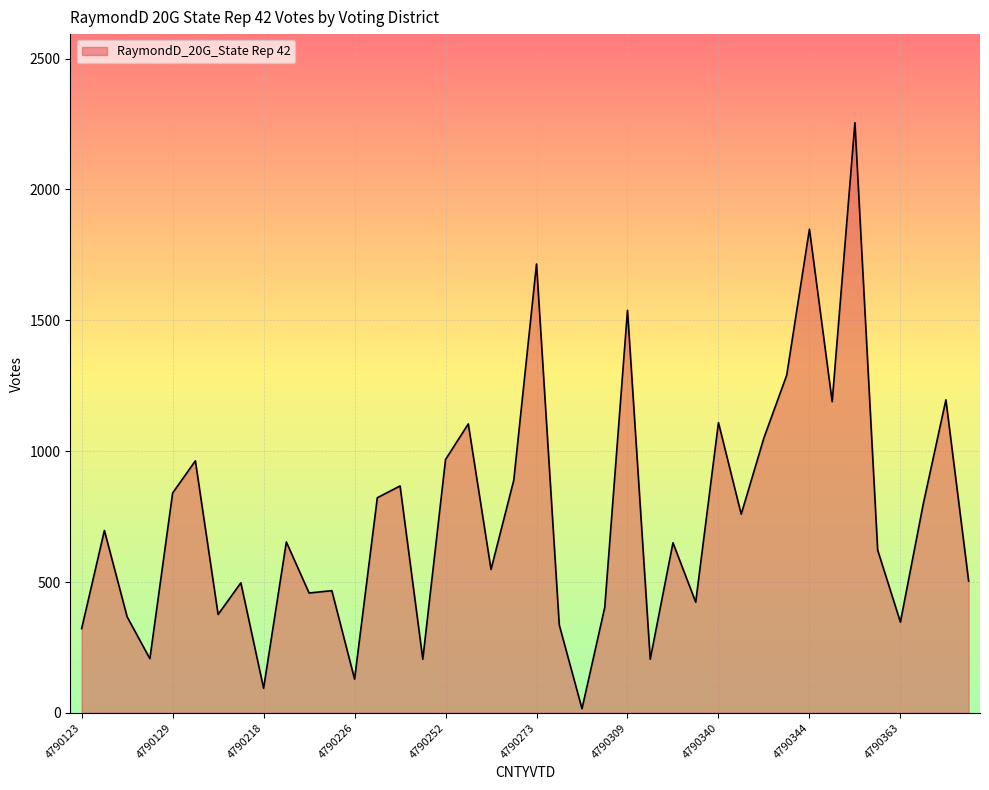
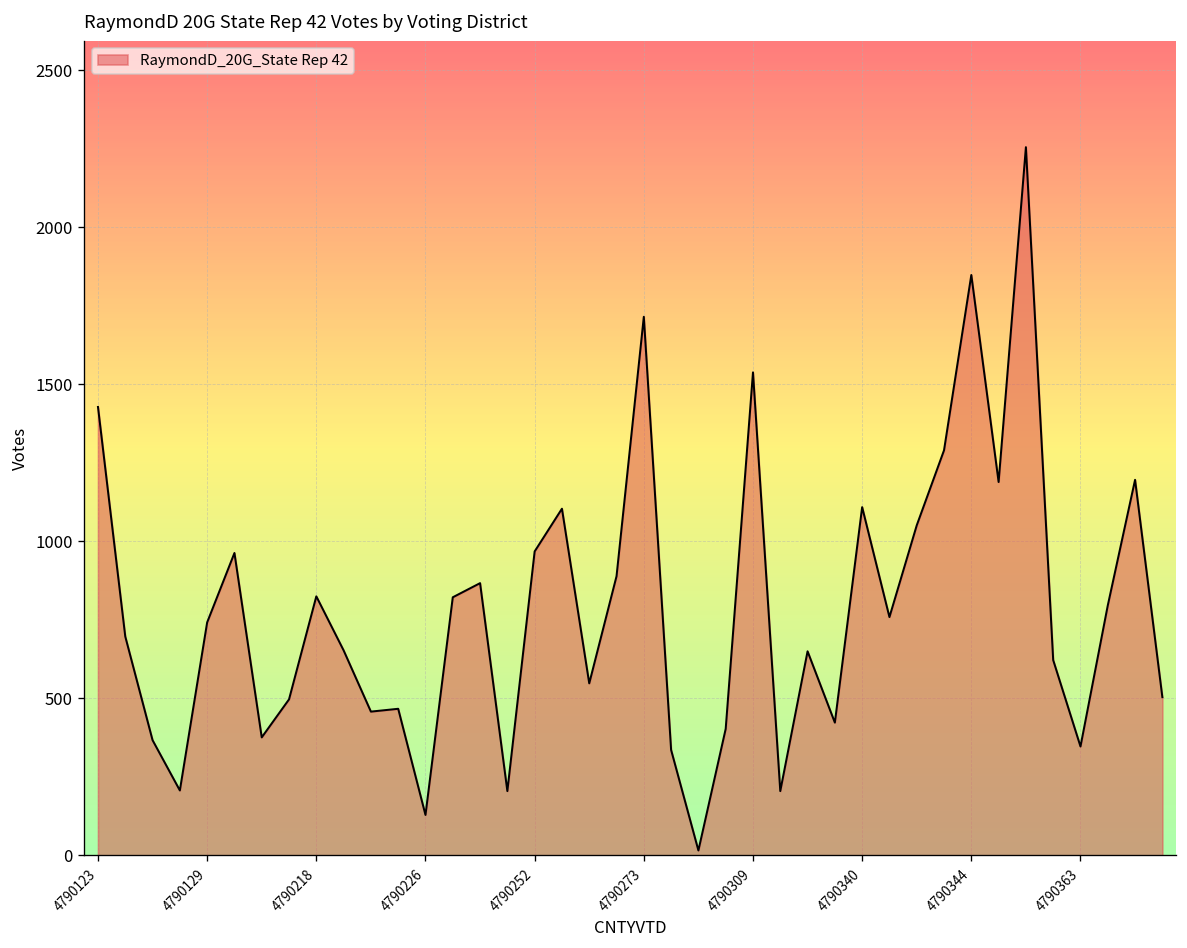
  {
-   "4790123": 320,
-   "4790129": 840,
-   "4790218": 90,
+   "4790123": 1430,
+   "4790129": 740,
+   "4790218": 830,
    "4790226": 130,
    "4790252": 970,
    "4790273": 1720,
    "4790309": 1540,
    "4790340": 1110,
    "4790344": 1850,
    "4790363": 350
  }
